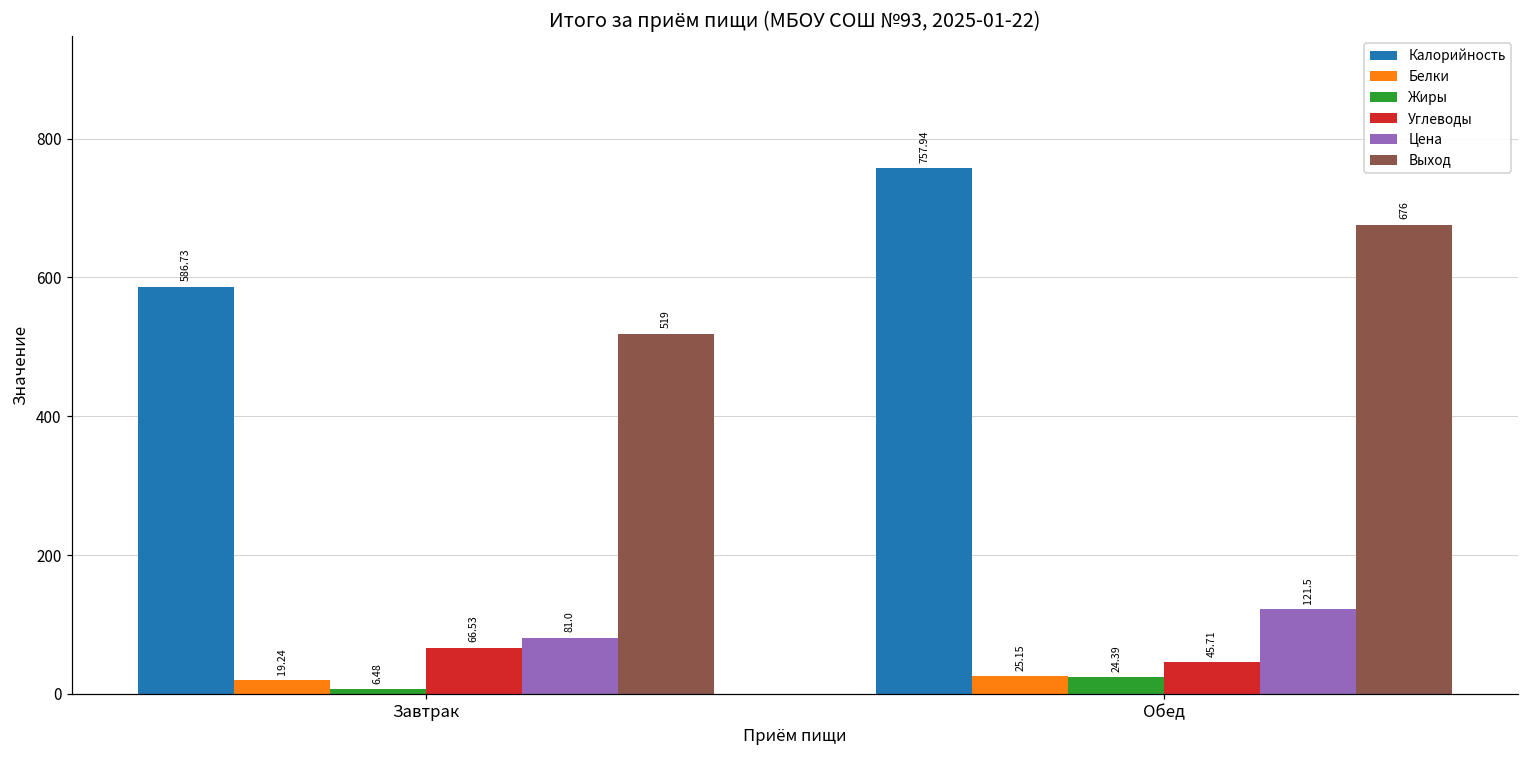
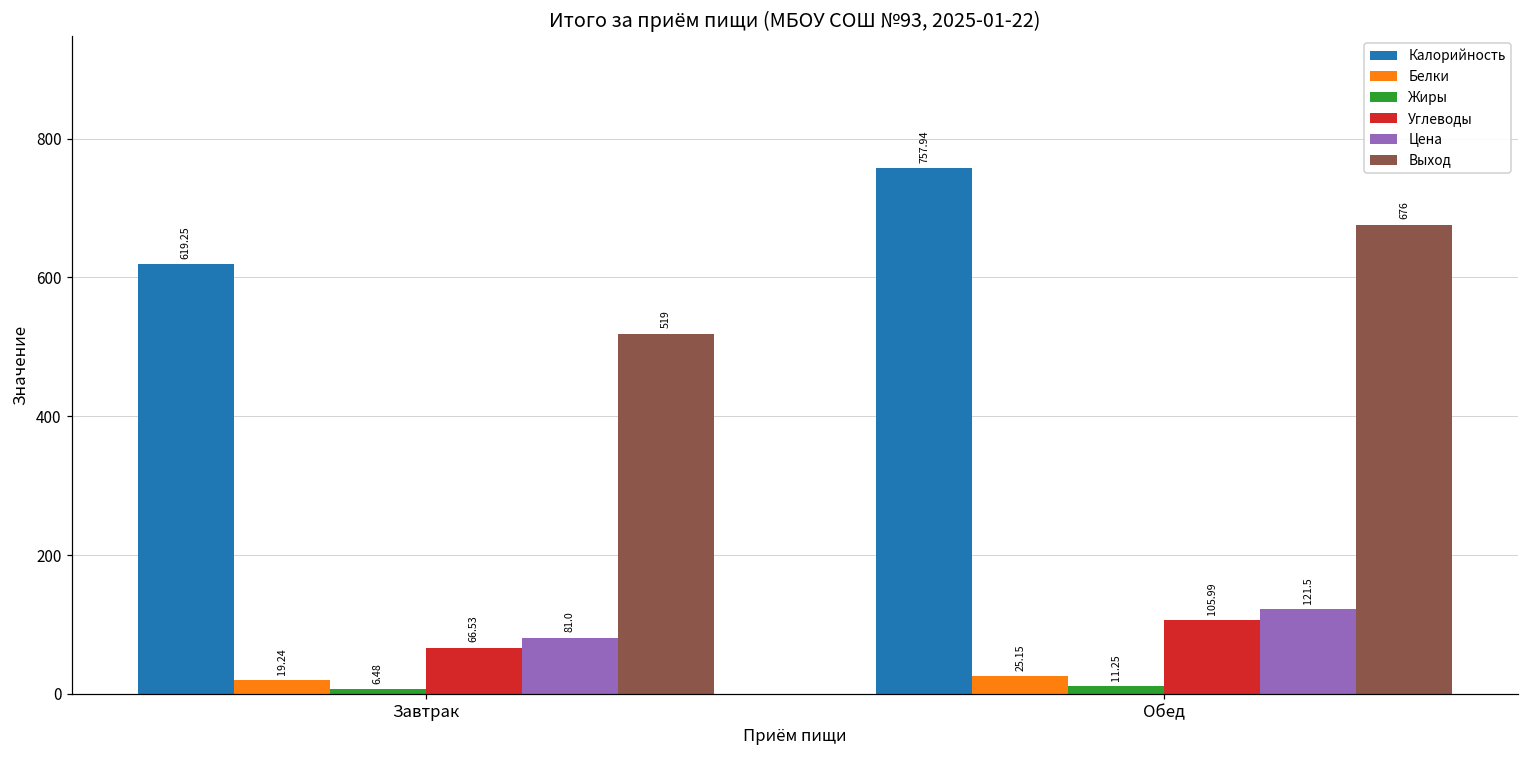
  {
    "Калорийность": {
-     "Завтрак": 586.73,
+     "Завтрак": 619.25,
      "Обед": 757.94
    },
    "Белки": {
      "Завтрак": 19.24,
      "Обед": 25.15
    },
    "Жиры": {
      "Завтрак": 6.48,
-     "Обед": 24.39
+     "Обед": 11.25
    },
    "Углеводы": {
      "Завтрак": 66.53,
-     "Обед": 45.71
+     "Обед": 105.99
    },
    "Цена": {
      "Завтрак": 81.0,
      "Обед": 121.5
    },
    "Выход": {
      "Завтрак": 519,
      "Обед": 676
    }
  }
